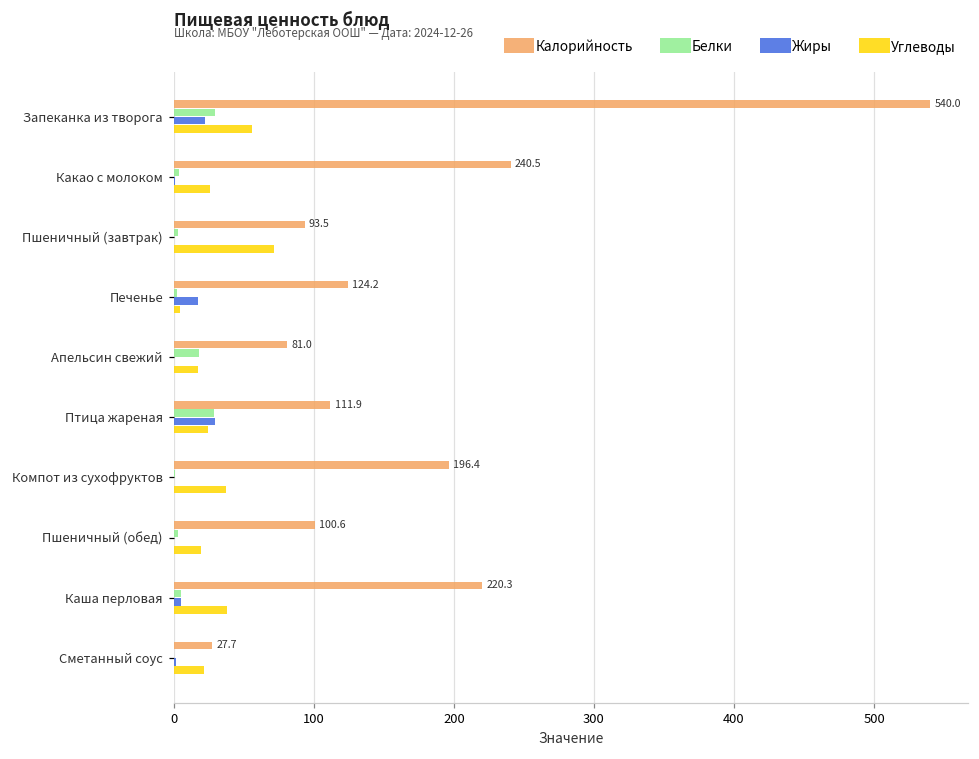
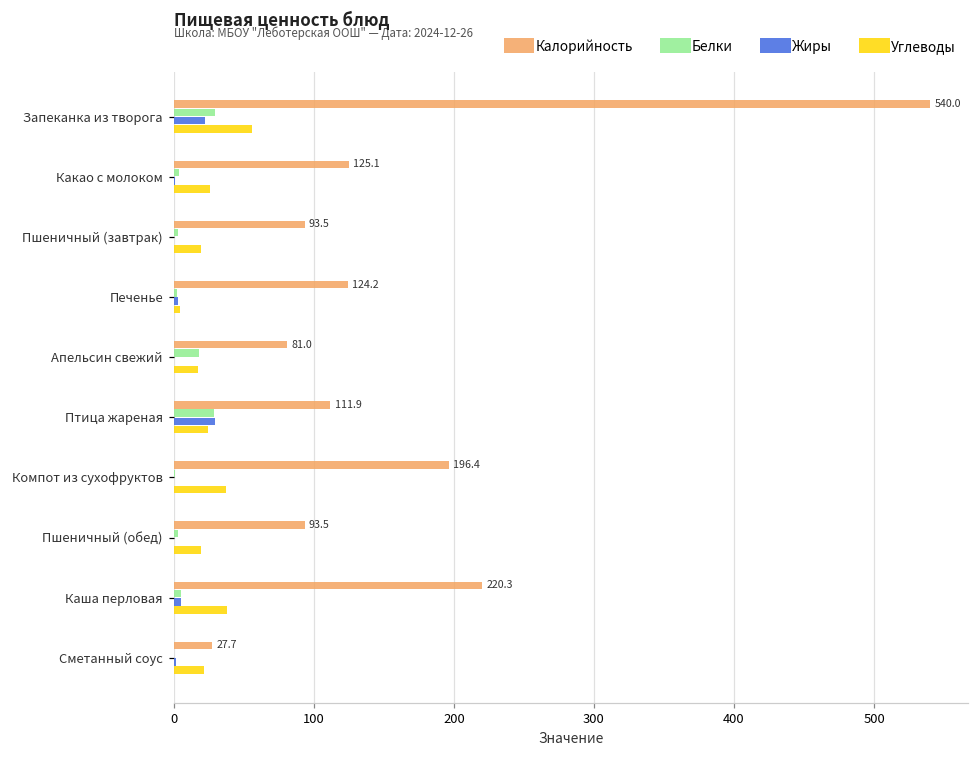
  {
    "Калорийность": {
      "Запеканка из творога": 540.0,
-     "Какао с молоком": 240.5,
+     "Какао с молоком": 125.1,
      "Пшеничный (завтрак)": 93.5,
      "Печенье": 124.2,
      "Апельсин свежий": 81.0,
      "Птица жареная": 111.9,
      "Компот из сухофруктов": 196.4,
-     "Пшеничный (обед)": 100.6,
+     "Пшеничный (обед)": 93.5,
      "Каша перловая": 220.3,
      "Сметанный соус": 27.7
    },
    "Белки": {
      "Запеканка из творога": 29,
      "Какао с молоком": 4,
      "Пшеничный (завтрак)": 3,
      "Печенье": 3,
      "Апельсин свежий": 18,
      "Птица жареная": 29,
      "Пшеничный (обед)": 3,
      "Каша перловая": 5
    },
    "Жиры": {
      "Запеканка из творога": 22,
-     "Печенье": 17,
+     "Печенье": 3,
      "Птица жареная": 29,
      "Каша перловая": 5
    },
    "Углеводы": {
      "Запеканка из творога": 56,
      "Какао с молоком": 26,
-     "Пшеничный (завтрак)": 72,
+     "Пшеничный (завтрак)": 19,
      "Печенье": 5,
      "Апельсин свежий": 17,
      "Птица жареная": 25,
      "Компот из сухофруктов": 37,
      "Пшеничный (обед)": 19,
      "Каша перловая": 38,
      "Сметанный соус": 22
    }
  }
